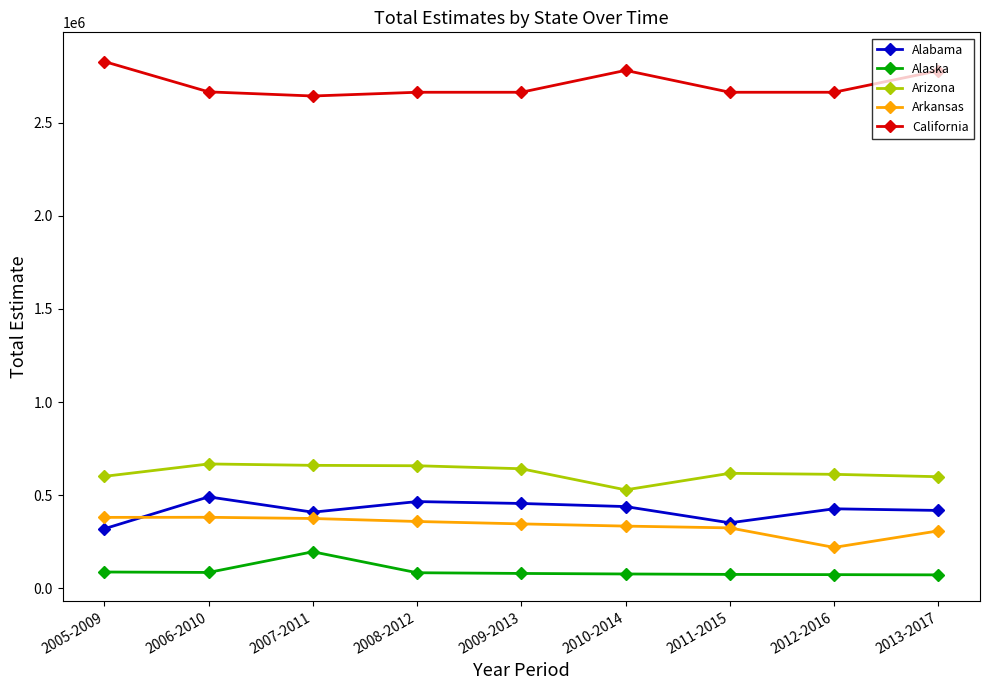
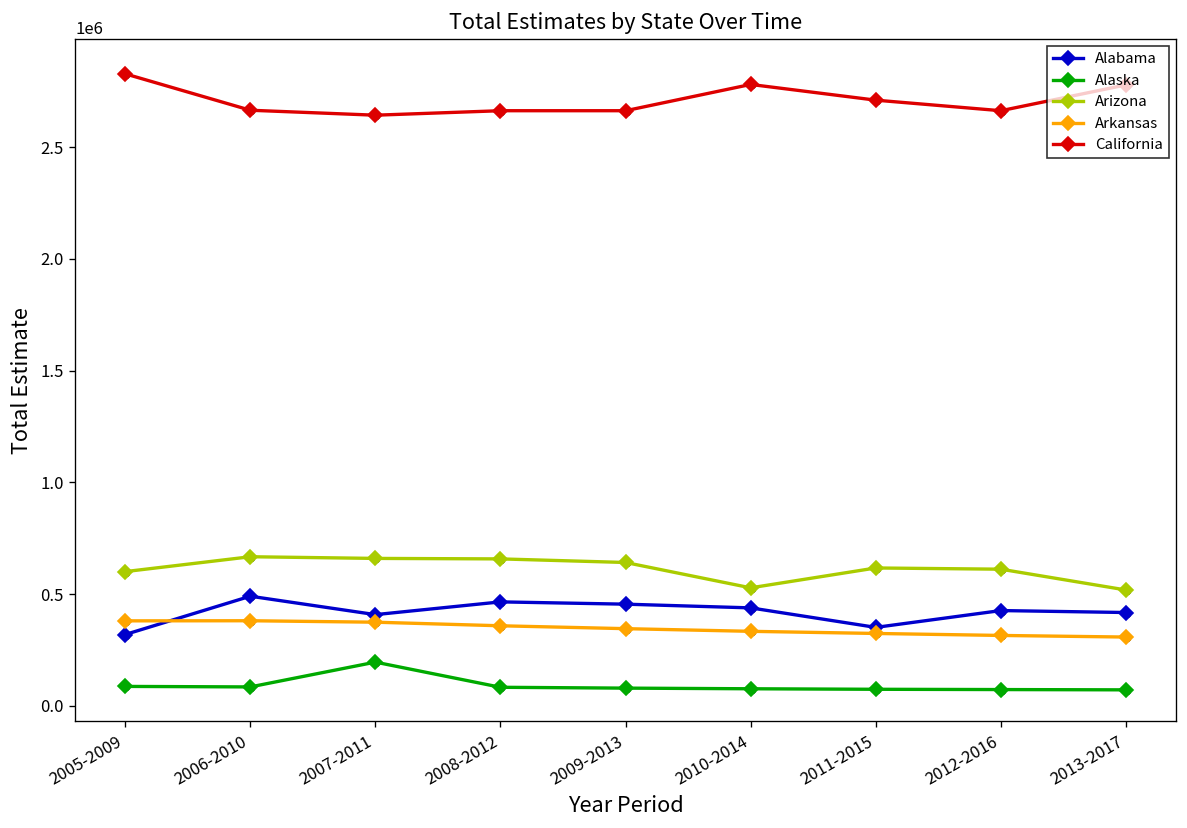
  {
    "Alabama": {
      "2005-2009": 320000,
      "2006-2010": 490000,
      "2007-2011": 410000,
      "2008-2012": 470000,
      "2009-2013": 460000,
      "2010-2014": 440000,
      "2011-2015": 350000,
      "2012-2016": 430000,
      "2013-2017": 420000
    },
    "Alaska": {
      "2005-2009": 90000,
      "2006-2010": 90000,
      "2007-2011": 200000,
      "2008-2012": 80000,
      "2009-2013": 80000,
      "2010-2014": 80000,
      "2011-2015": 70000,
      "2012-2016": 70000,
      "2013-2017": 70000
    },
    "Arizona": {
      "2005-2009": 600000,
      "2006-2010": 670000,
      "2007-2011": 660000,
      "2008-2012": 660000,
      "2009-2013": 640000,
      "2010-2014": 530000,
      "2011-2015": 620000,
      "2012-2016": 610000,
-     "2013-2017": 600000
+     "2013-2017": 520000
    },
    "Arkansas": {
      "2005-2009": 380000,
      "2006-2010": 380000,
      "2007-2011": 370000,
      "2008-2012": 360000,
      "2009-2013": 350000,
      "2010-2014": 330000,
      "2011-2015": 320000,
-     "2012-2016": 220000,
+     "2012-2016": 320000,
      "2013-2017": 310000
    },
    "California": {
      "2005-2009": 2830000,
      "2006-2010": 2660000,
      "2007-2011": 2640000,
      "2008-2012": 2660000,
      "2009-2013": 2660000,
      "2010-2014": 2780000,
-     "2011-2015": 2660000,
+     "2011-2015": 2710000,
      "2012-2016": 2660000
    }
  }
